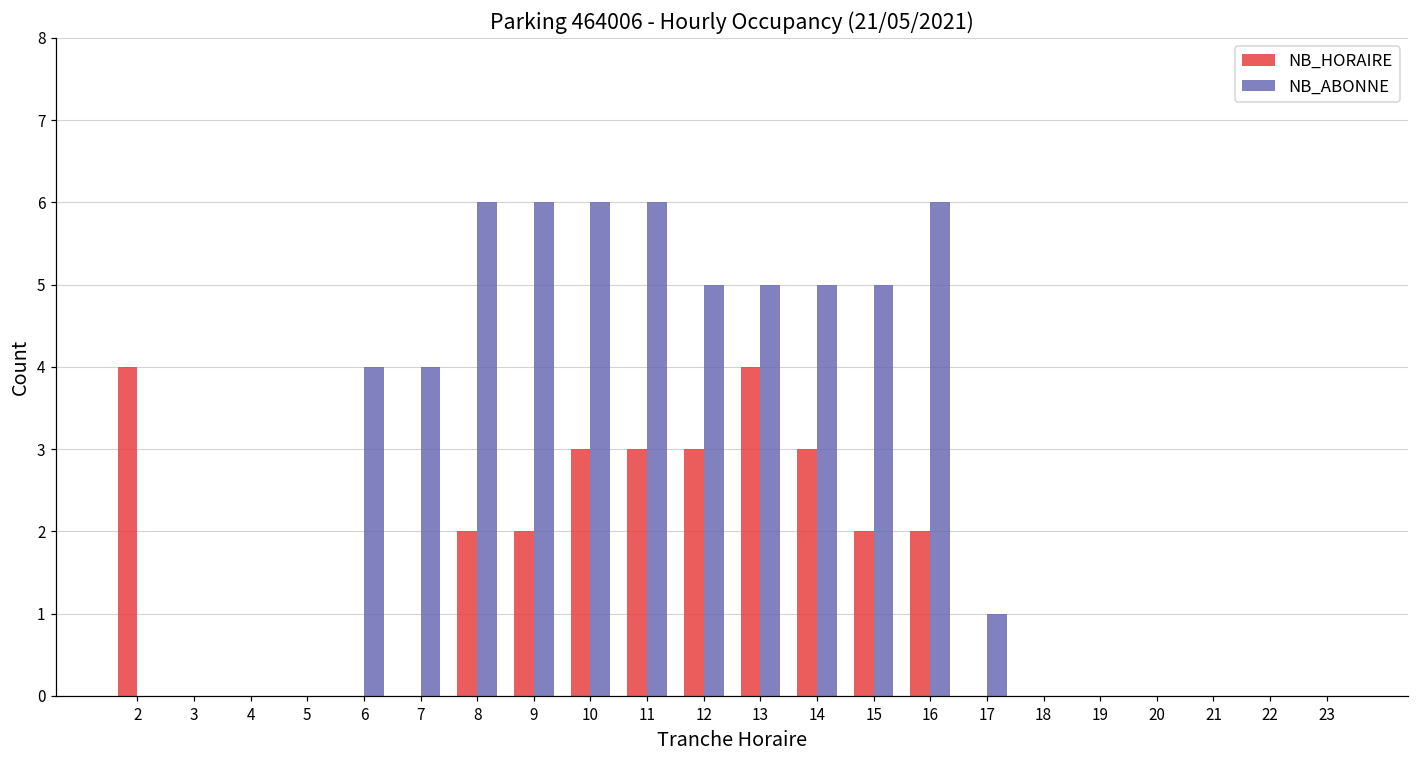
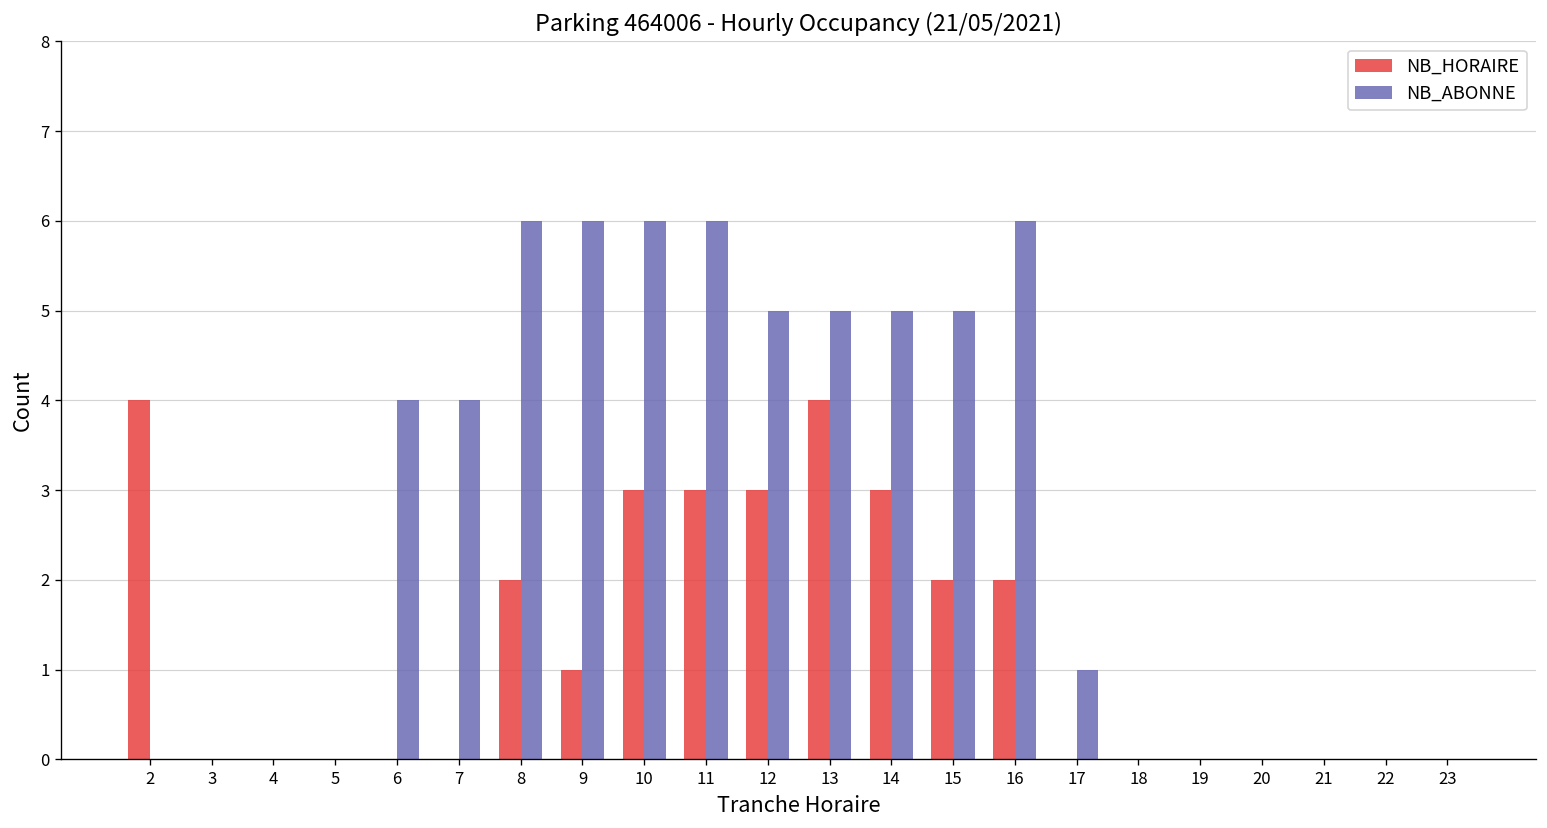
  {
    "NB_HORAIRE": {
      "2": 4,
      "3": 0,
      "4": 0,
      "5": 0,
      "6": 0,
      "7": 0,
      "8": 2,
-     "9": 2,
+     "9": 1,
      "10": 3,
      "11": 3,
      "12": 3,
      "13": 4,
      "14": 3,
      "15": 2,
      "16": 2,
      "17": 0,
      "18": 0,
      "19": 0,
      "20": 0,
      "21": 0,
      "22": 0,
      "23": 0
    },
    "NB_ABONNE": {
      "2": 0,
      "3": 0,
      "4": 0,
      "5": 0,
      "6": 4,
      "7": 4,
      "8": 6,
      "9": 6,
      "10": 6,
      "11": 6,
      "12": 5,
      "13": 5,
      "14": 5,
      "15": 5,
      "16": 6,
      "17": 1,
      "18": 0,
      "19": 0,
      "20": 0,
      "21": 0,
      "22": 0,
      "23": 0
    }
  }
